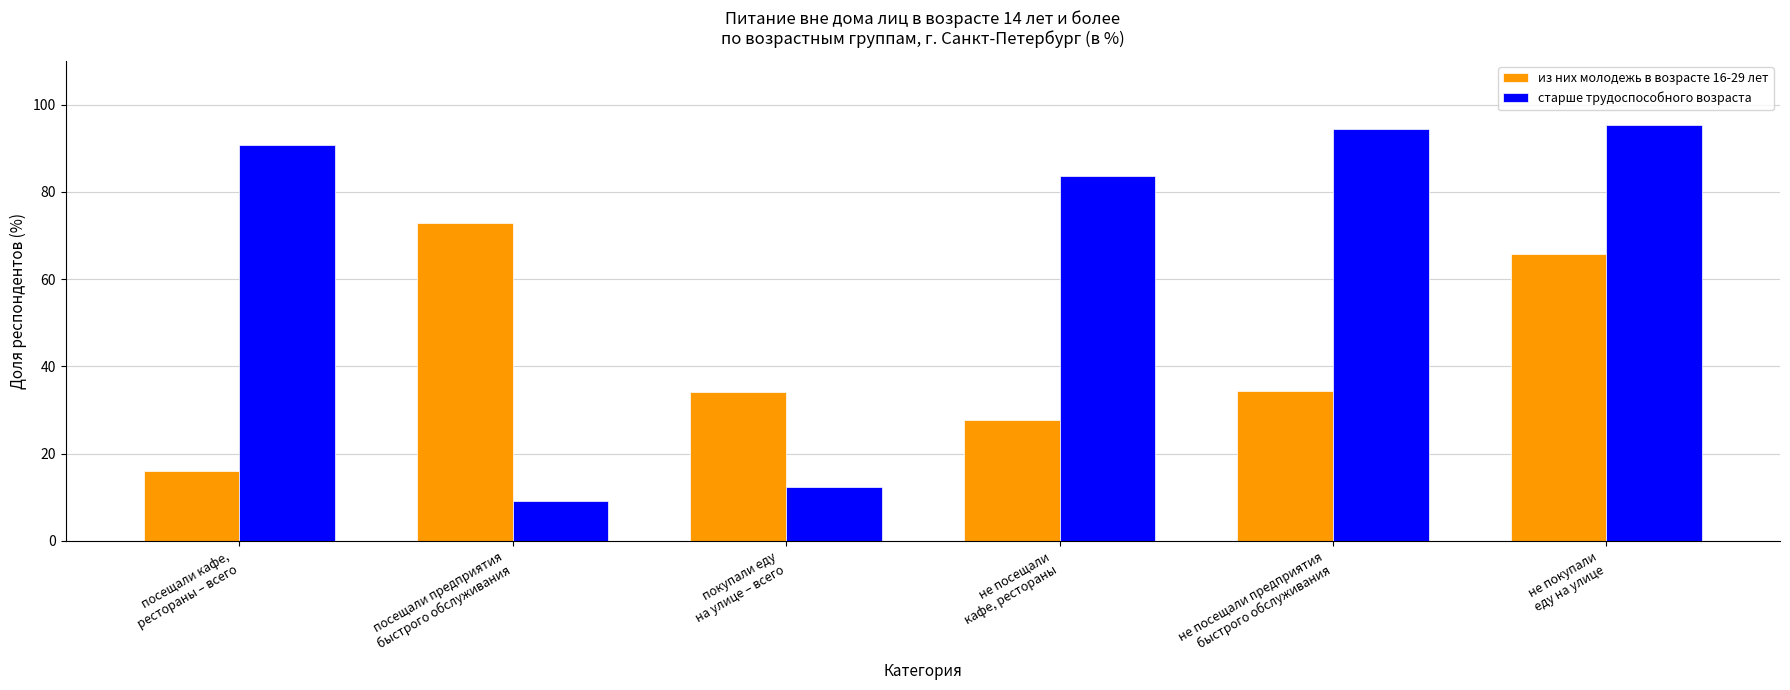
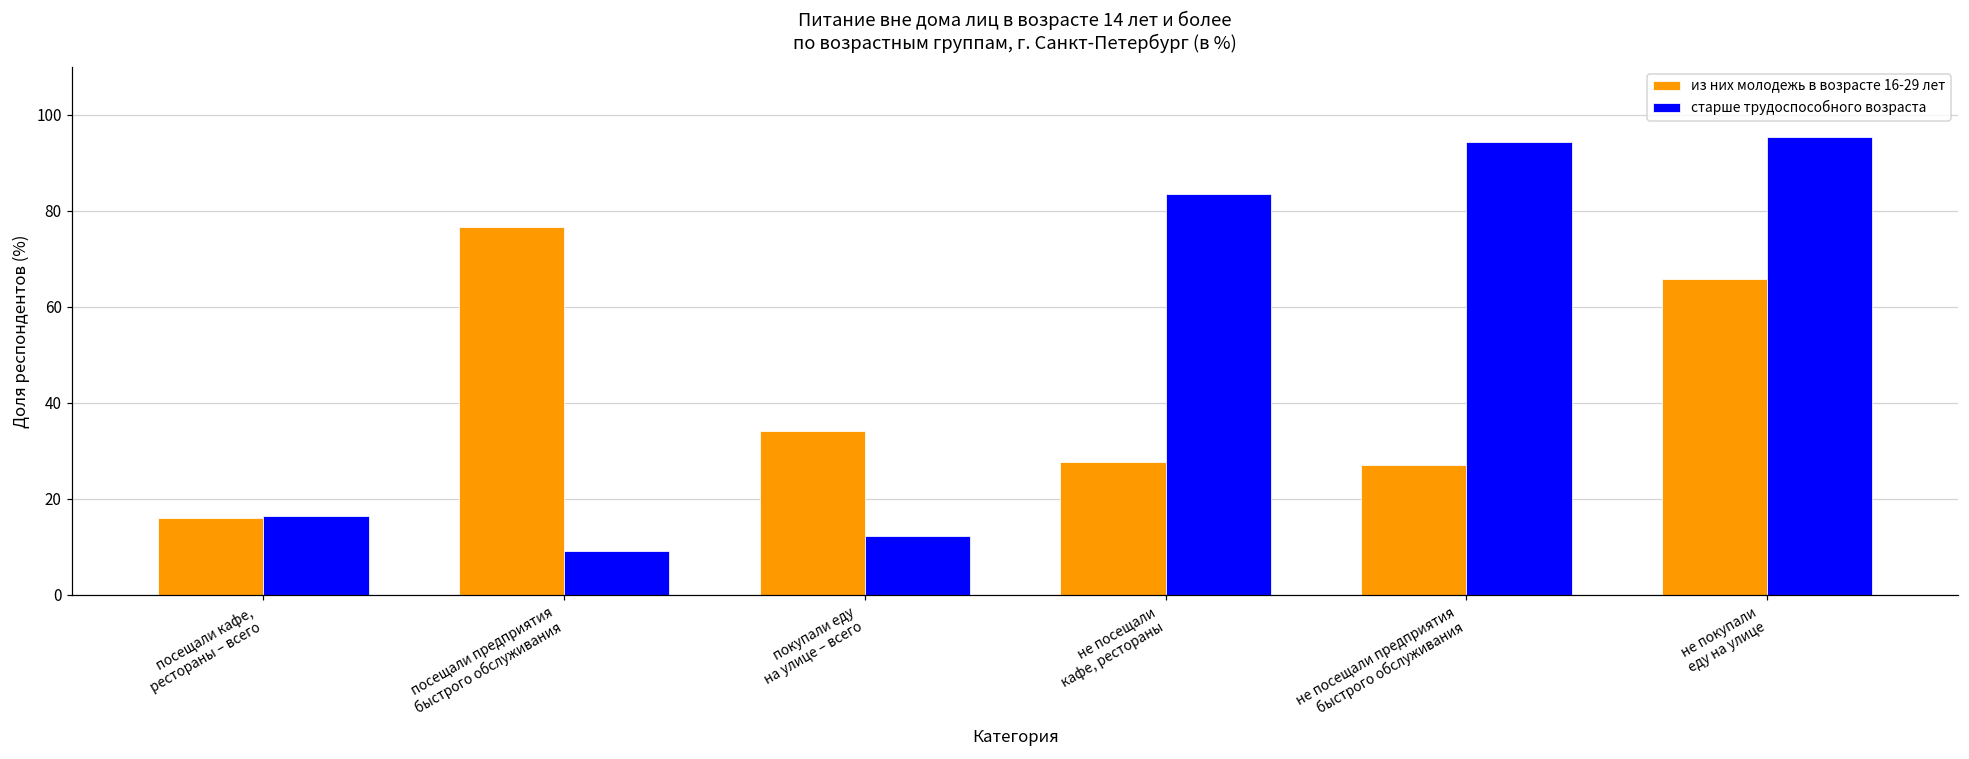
  {
    "из них молодежь в возрасте 16-29 лет": {
      "посещали кафе, рестораны – всего": 16,
-     "посещали предприятия быстрого обслуживания": 73,
+     "посещали предприятия быстрого обслуживания": 77,
      "покупали еду на улице – всего": 34,
      "не посещали кафе, рестораны": 28,
-     "не посещали предприятия быстрого обслуживания": 34,
+     "не посещали предприятия быстрого обслуживания": 27,
      "не покупали еду на улице": 66
    },
    "старше трудоспособного возраста": {
-     "посещали кафе, рестораны – всего": 91,
+     "посещали кафе, рестораны – всего": 16,
      "посещали предприятия быстрого обслуживания": 9,
      "покупали еду на улице – всего": 12,
      "не посещали кафе, рестораны": 84,
      "не посещали предприятия быстрого обслуживания": 94,
      "не покупали еду на улице": 95
    }
  }
